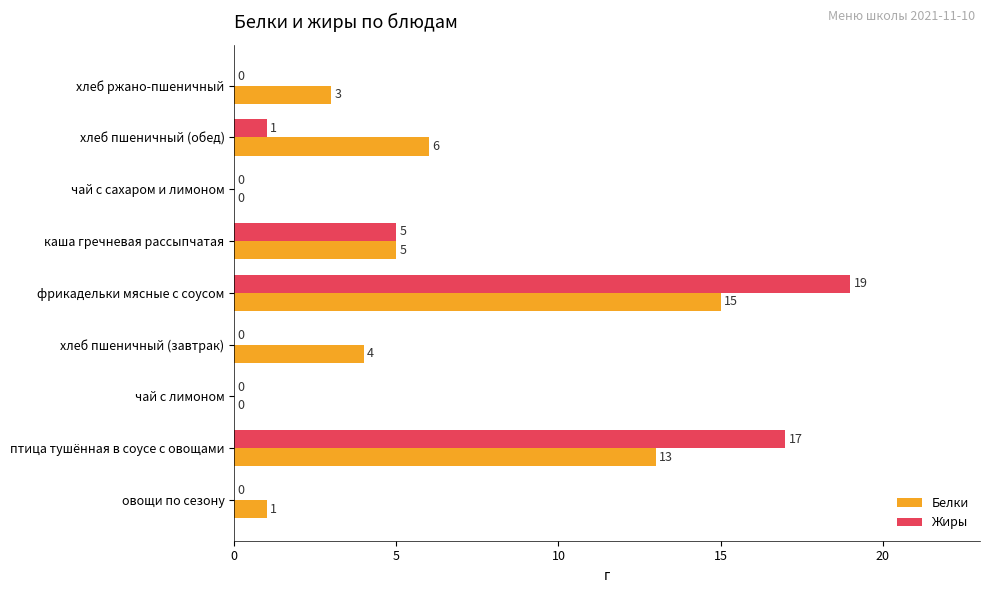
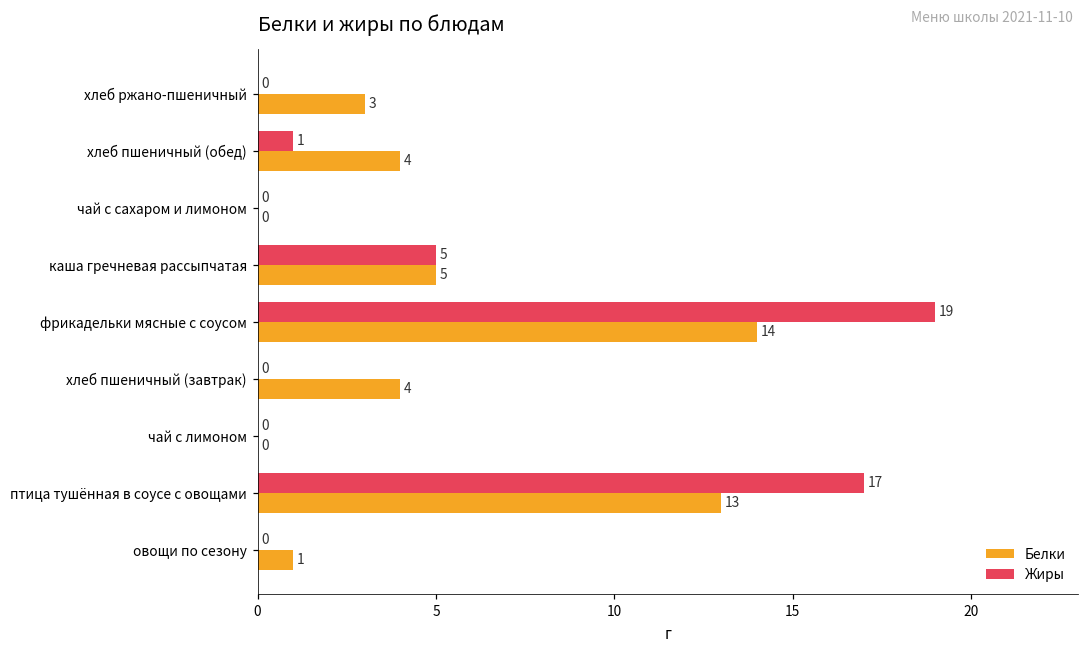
  {
    "Белки": {
      "хлеб ржано-пшеничный": 3,
-     "хлеб пшеничный (обед)": 6,
+     "хлеб пшеничный (обед)": 4,
      "чай с сахаром и лимоном": 0,
      "каша гречневая рассыпчатая": 5,
-     "фрикадельки мясные с соусом": 15,
+     "фрикадельки мясные с соусом": 14,
      "хлеб пшеничный (завтрак)": 4,
      "чай с лимоном": 0,
      "птица тушённая в соусе с овощами": 13,
      "овощи по сезону": 1
    },
    "Жиры": {
      "хлеб ржано-пшеничный": 0,
      "хлеб пшеничный (обед)": 1,
      "чай с сахаром и лимоном": 0,
      "каша гречневая рассыпчатая": 5,
      "фрикадельки мясные с соусом": 19,
      "хлеб пшеничный (завтрак)": 0,
      "чай с лимоном": 0,
      "птица тушённая в соусе с овощами": 17,
      "овощи по сезону": 0
    }
  }
